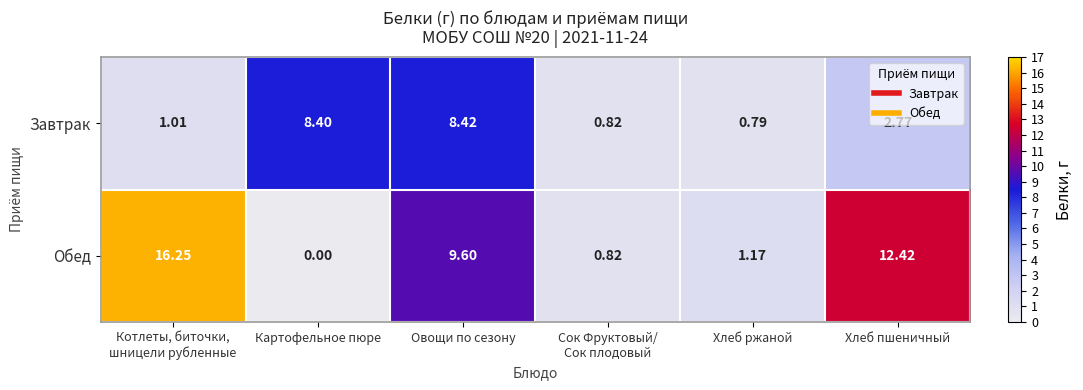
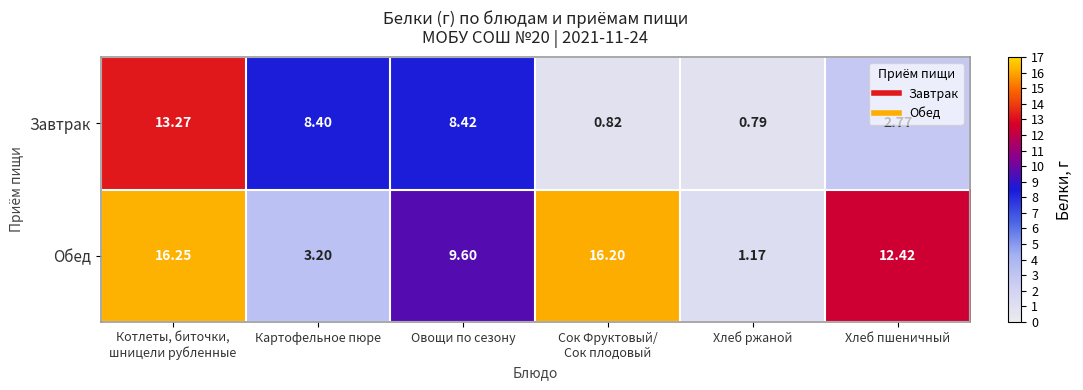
  {
    "Завтрак": {
-     "Котлеты, биточки, шницели рубленные": 1.01,
+     "Котлеты, биточки, шницели рубленные": 13.27,
      "Картофельное пюре": 8.40,
      "Овощи по сезону": 8.42,
      "Сок Фруктовый/ Сок плодовый": 0.82,
      "Хлеб ржаной": 0.79
    },
    "Обед": {
      "Котлеты, биточки, шницели рубленные": 16.25,
-     "Картофельное пюре": 0.00,
+     "Картофельное пюре": 3.20,
      "Овощи по сезону": 9.60,
-     "Сок Фруктовый/ Сок плодовый": 0.82,
+     "Сок Фруктовый/ Сок плодовый": 16.20,
      "Хлеб ржаной": 1.17,
      "Хлеб пшеничный": 12.42
    }
  }
